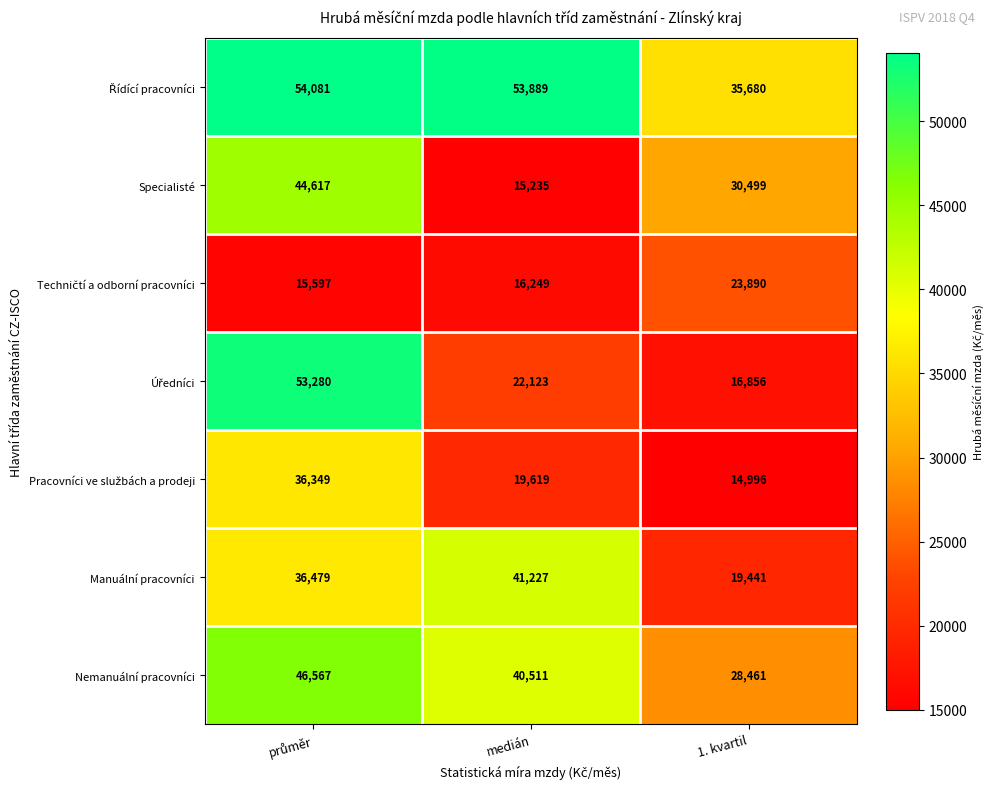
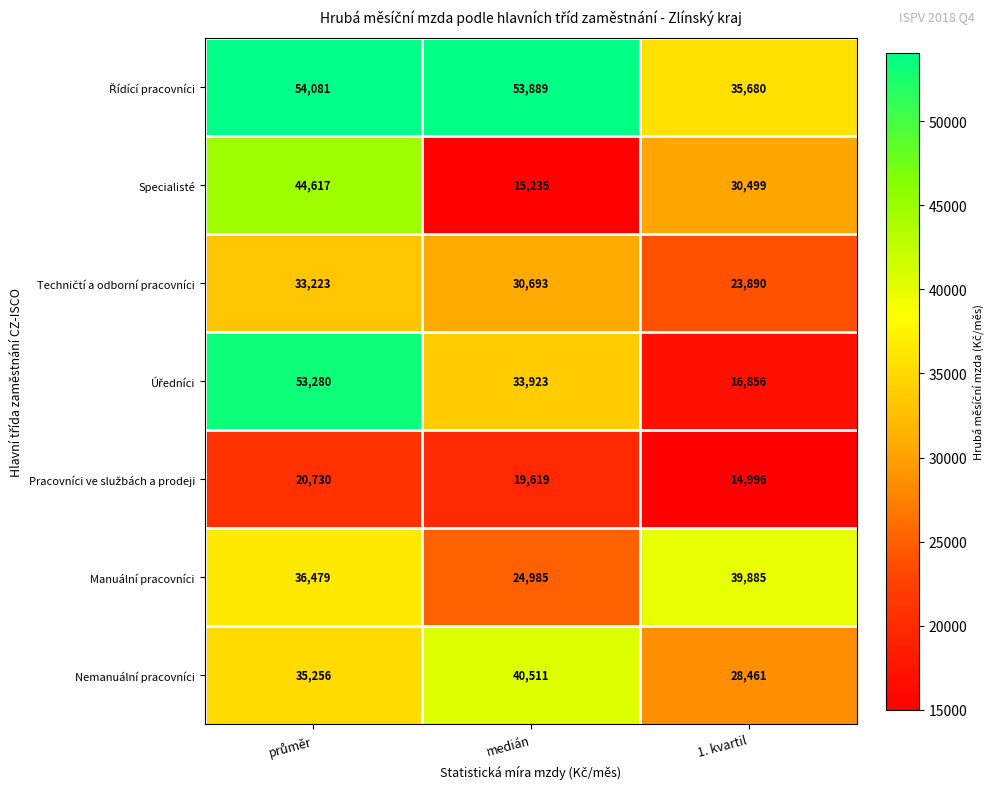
  {
    "Řídící pracovníci": {
      "průměr": "54,081",
      "medián": "53,889",
      "1. kvartil": "35,680"
    },
    "Specialisté": {
      "průměr": "44,617",
      "medián": "15,235",
      "1. kvartil": "30,499"
    },
    "Techničtí a odborní pracovníci": {
-     "průměr": "15,597",
-     "medián": "16,249",
+     "průměr": "33,223",
+     "medián": "30,693",
      "1. kvartil": "23,890"
    },
    "Úředníci": {
      "průměr": "53,280",
-     "medián": "22,123",
+     "medián": "33,923",
      "1. kvartil": "16,856"
    },
    "Pracovníci ve službách a prodeji": {
-     "průměr": "36,349",
+     "průměr": "20,730",
      "medián": "19,619",
      "1. kvartil": "14,996"
    },
    "Manuální pracovníci": {
      "průměr": "36,479",
-     "medián": "41,227",
-     "1. kvartil": "19,441"
+     "medián": "24,985",
+     "1. kvartil": "39,885"
    },
    "Nemanuální pracovníci": {
-     "průměr": "46,567",
+     "průměr": "35,256",
      "medián": "40,511",
      "1. kvartil": "28,461"
    }
  }
